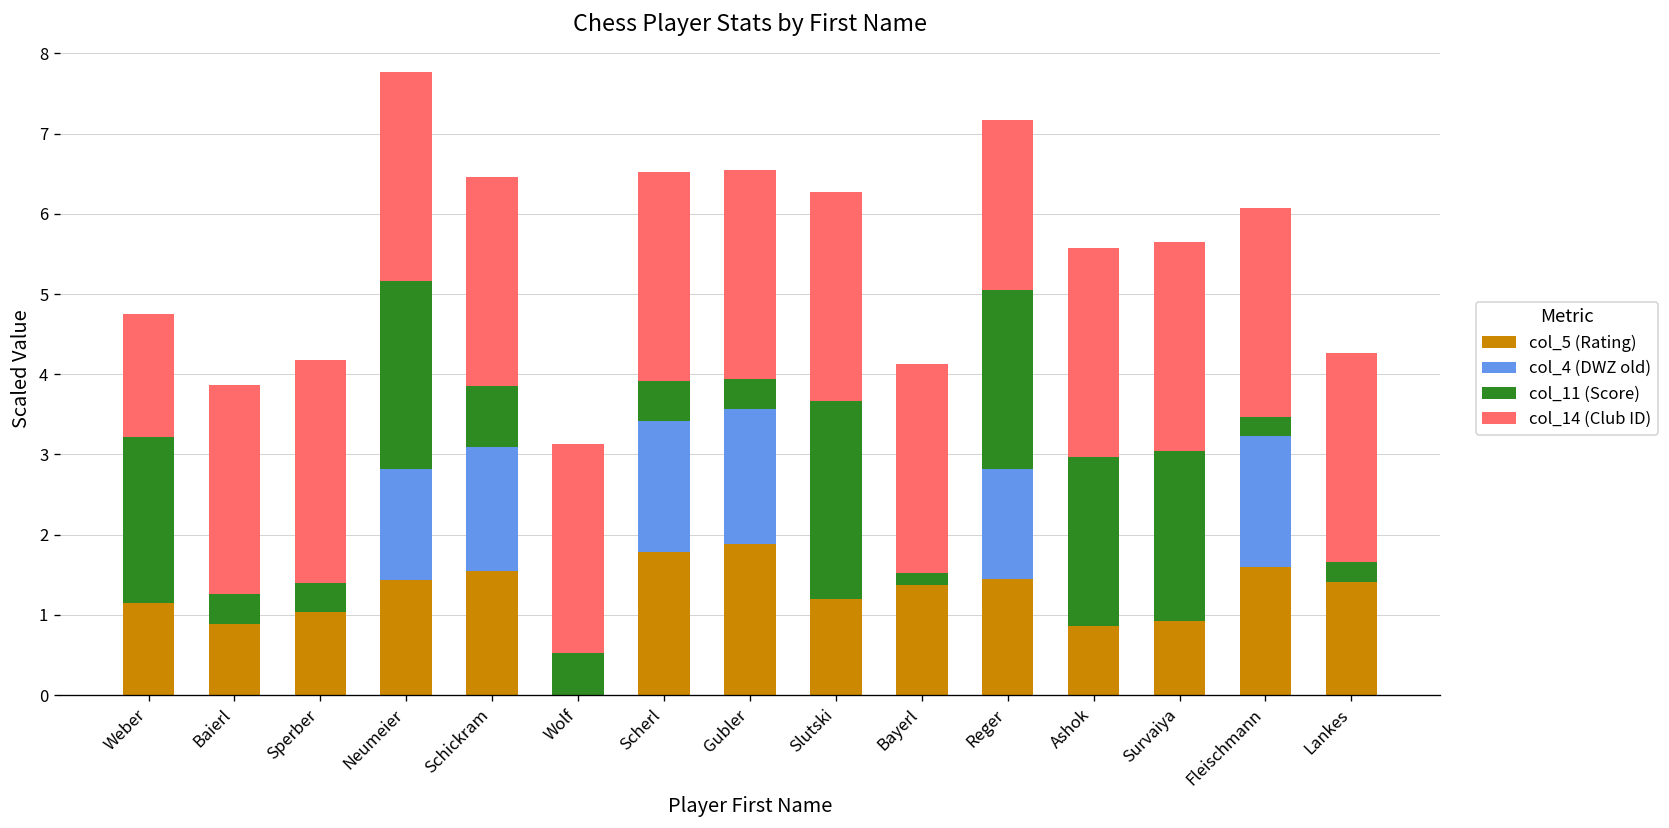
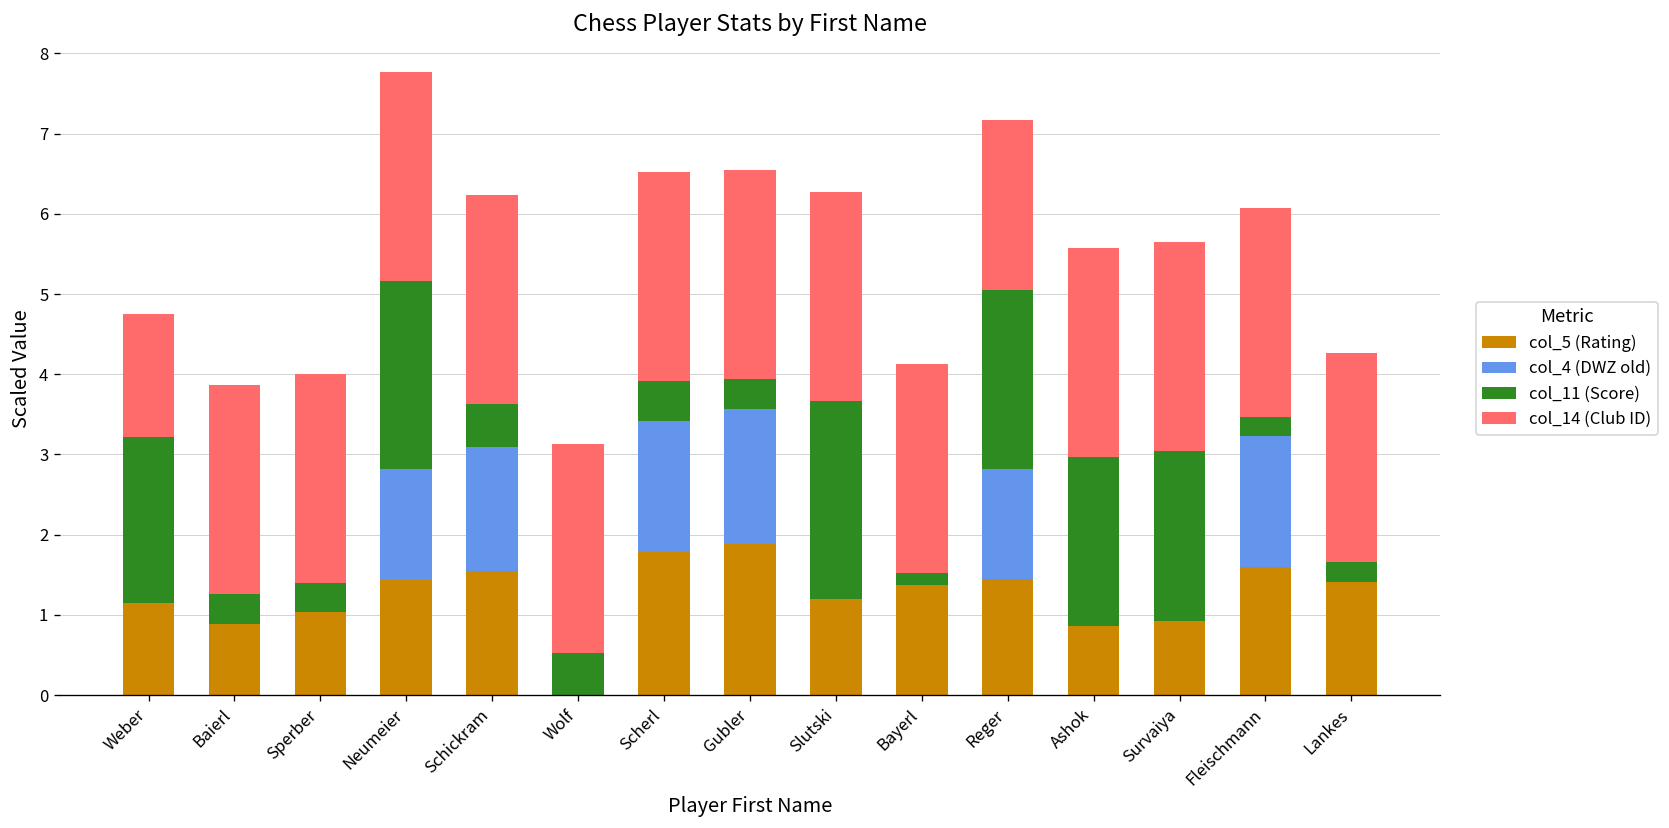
  {
    "col_5 (Rating)": {
      "Weber": 1.2,
      "Baierl": 0.9,
      "Sperber": 1.0,
      "Neumeier": 1.4,
      "Schickram": 1.5,
      "Wolf": 0.0,
      "Scherl": 1.8,
      "Gubler": 1.9,
      "Slutski": 1.2,
      "Bayerl": 1.4,
      "Reger": 1.5,
      "Ashok": 0.9,
      "Survaiya": 0.9,
      "Fleischmann": 1.6,
      "Lankes": 1.4
    },
    "col_4 (DWZ old)": {
      "Weber": 0.0,
      "Baierl": 0.0,
      "Sperber": 0.0,
      "Neumeier": 1.4,
      "Schickram": 1.6,
      "Wolf": 0.0,
      "Scherl": 1.6,
      "Gubler": 1.7,
      "Slutski": 0.0,
      "Bayerl": 0.0,
      "Reger": 1.4,
      "Ashok": 0.0,
      "Survaiya": 0.0,
      "Fleischmann": 1.6,
      "Lankes": 0.0
    },
    "col_11 (Score)": {
      "Weber": 2.1,
      "Baierl": 0.4,
      "Sperber": 0.4,
      "Neumeier": 2.3,
-     "Schickram": 0.8,
+     "Schickram": 0.5,
      "Wolf": 0.5,
      "Scherl": 0.5,
      "Gubler": 0.4,
      "Slutski": 2.5,
      "Bayerl": 0.2,
      "Reger": 2.2,
      "Ashok": 2.1,
      "Survaiya": 2.1,
      "Fleischmann": 0.2,
      "Lankes": 0.3
    },
    "col_14 (Club ID)": {
      "Weber": 1.5,
      "Baierl": 2.6,
-     "Sperber": 2.8,
+     "Sperber": 2.6,
      "Neumeier": 2.6,
      "Schickram": 2.6,
      "Wolf": 2.6,
      "Scherl": 2.6,
      "Gubler": 2.6,
      "Slutski": 2.6,
      "Bayerl": 2.6,
      "Reger": 2.1,
      "Ashok": 2.6,
      "Survaiya": 2.6,
      "Fleischmann": 2.6,
      "Lankes": 2.6
    }
  }
